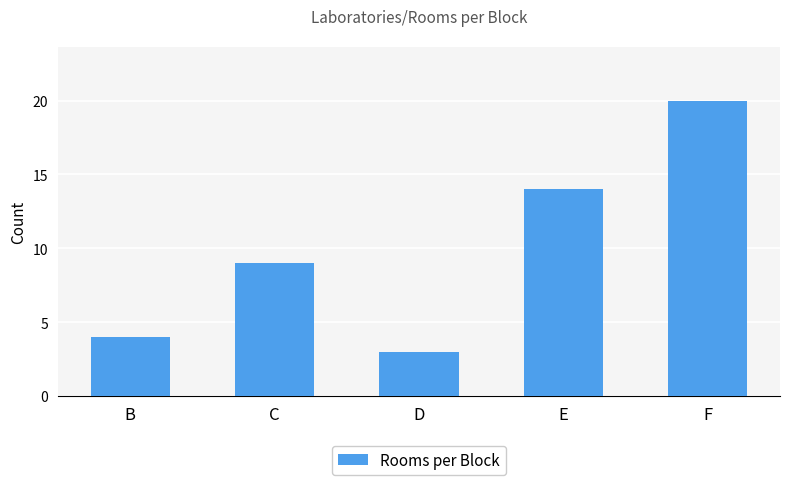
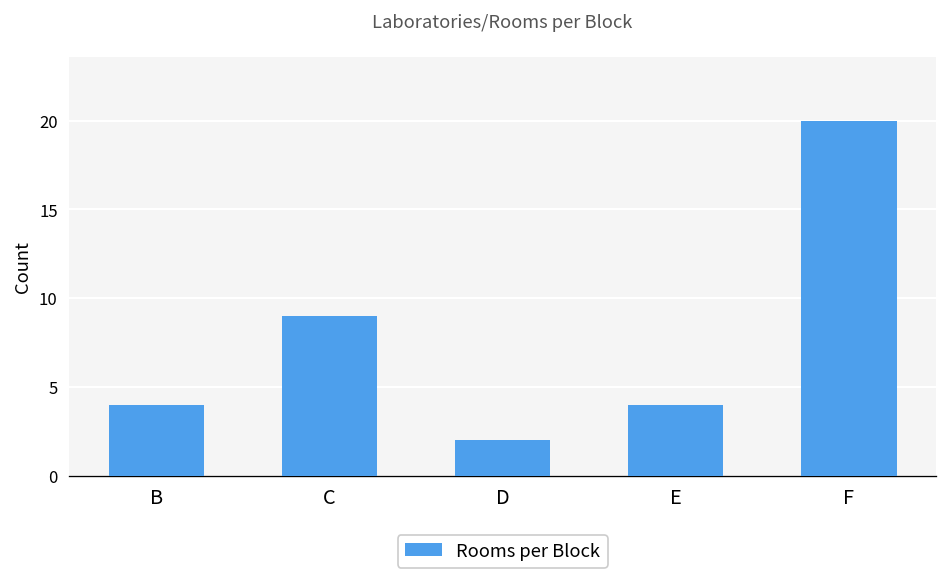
  {
    "B": 4,
    "C": 9,
-   "D": 3,
-   "E": 14,
+   "D": 2,
+   "E": 4,
    "F": 20
  }
